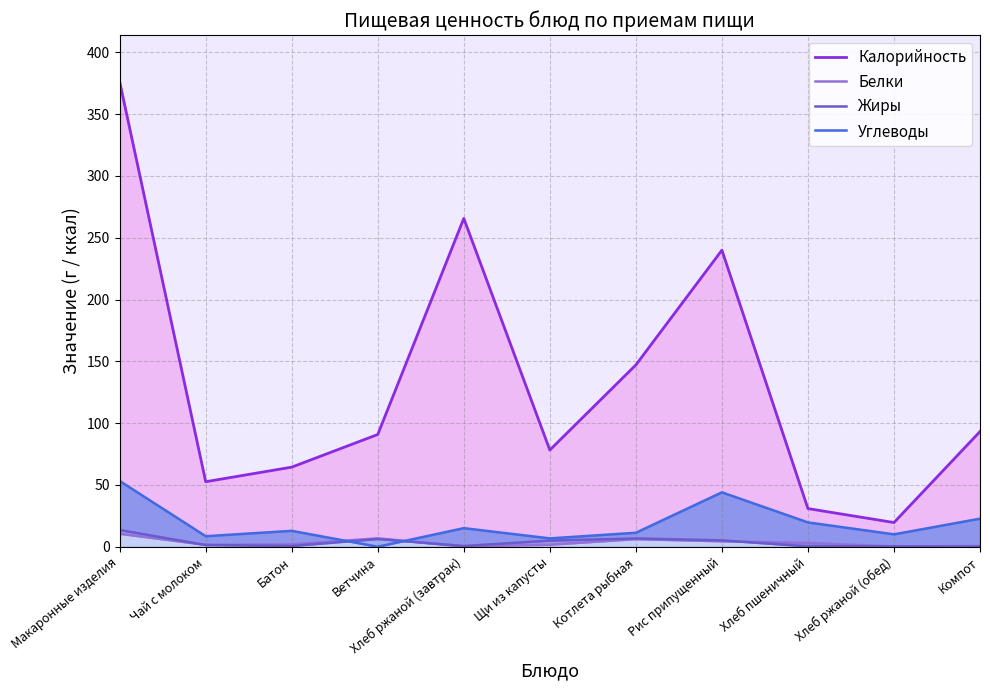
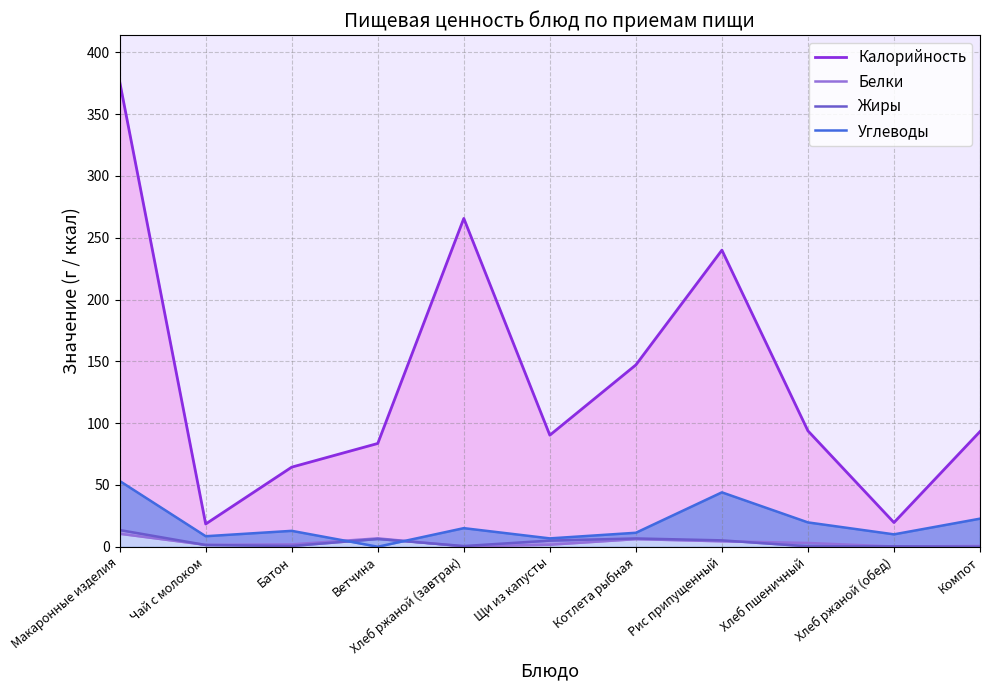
  {
    "Калорийность": {
      "Макаронные изделия": 376,
-     "Чай с молоком": 53,
+     "Чай с молоком": 18,
      "Батон": 64,
-     "Ветчина": 91,
+     "Ветчина": 84,
      "Хлеб ржаной (завтрак)": 266,
-     "Щи из капусты": 78,
+     "Щи из капусты": 90,
      "Котлета рыбная": 147,
      "Рис припущенный": 240,
-     "Хлеб пшеничный": 31,
+     "Хлеб пшеничный": 94,
      "Хлеб ржаной (обед)": 20,
      "Компот": 93
    }
  }
